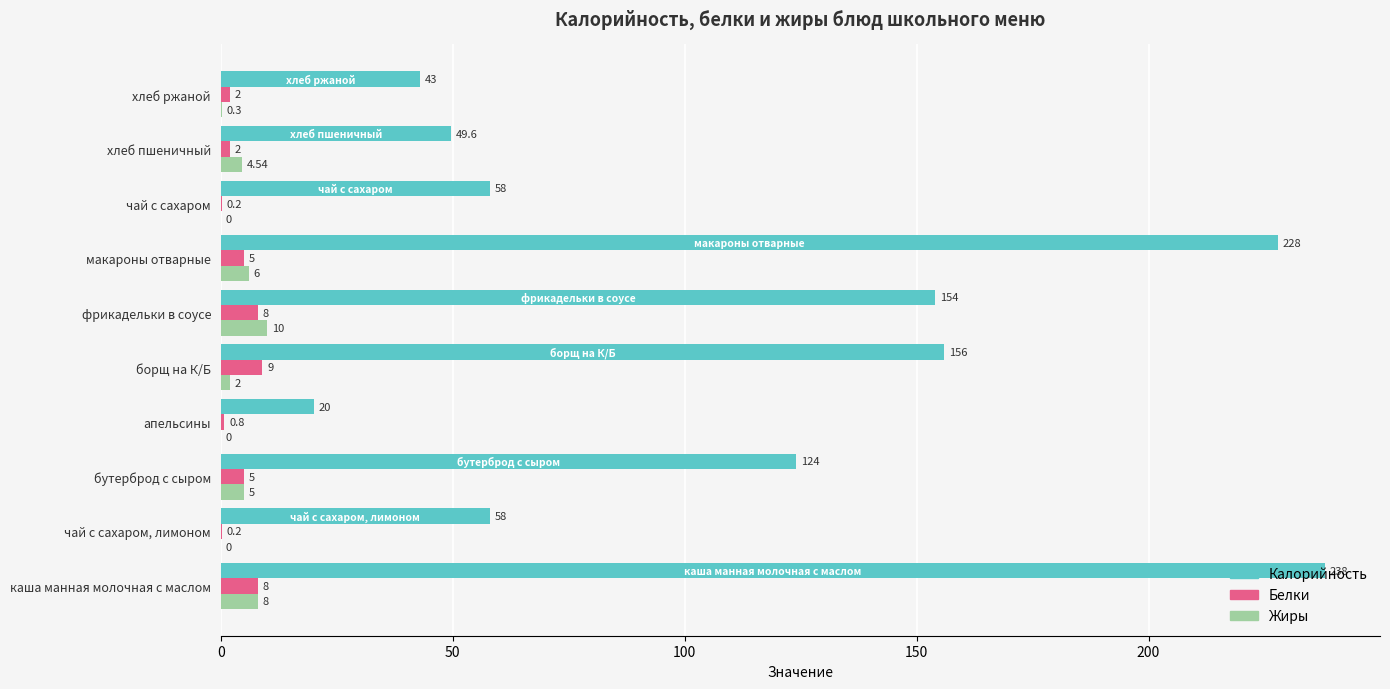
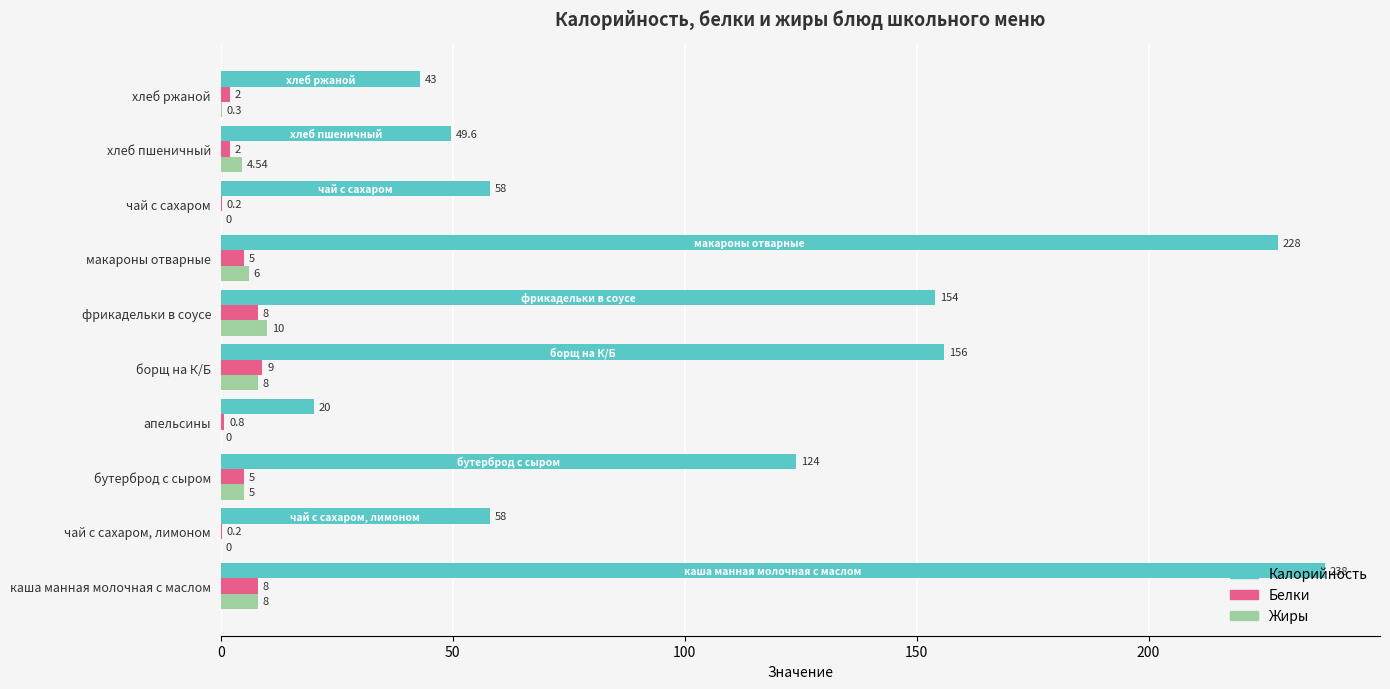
  {
    "Калорийность": {
      "хлеб ржаной": 43,
      "хлеб пшеничный": 49.6,
      "чай с сахаром": 58,
      "макароны отварные": 228,
      "фрикадельки в соусе": 154,
      "борщ на К/Б": 156,
      "апельсины": 20,
      "бутерброд с сыром": 124,
      "чай с сахаром, лимоном": 58,
      "каша манная молочная с маслом": 238
    },
    "Белки": {
      "хлеб ржаной": 2,
      "хлеб пшеничный": 2,
      "чай с сахаром": 0.2,
      "макароны отварные": 5,
      "фрикадельки в соусе": 8,
      "борщ на К/Б": 9,
      "апельсины": 0.8,
      "бутерброд с сыром": 5,
      "чай с сахаром, лимоном": 0.2,
      "каша манная молочная с маслом": 8
    },
    "Жиры": {
      "хлеб ржаной": 0.3,
      "хлеб пшеничный": 4.54,
      "чай с сахаром": 0,
      "макароны отварные": 6,
      "фрикадельки в соусе": 10,
-     "борщ на К/Б": 2,
+     "борщ на К/Б": 8,
      "апельсины": 0,
      "бутерброд с сыром": 5,
      "чай с сахаром, лимоном": 0,
      "каша манная молочная с маслом": 8
    }
  }
